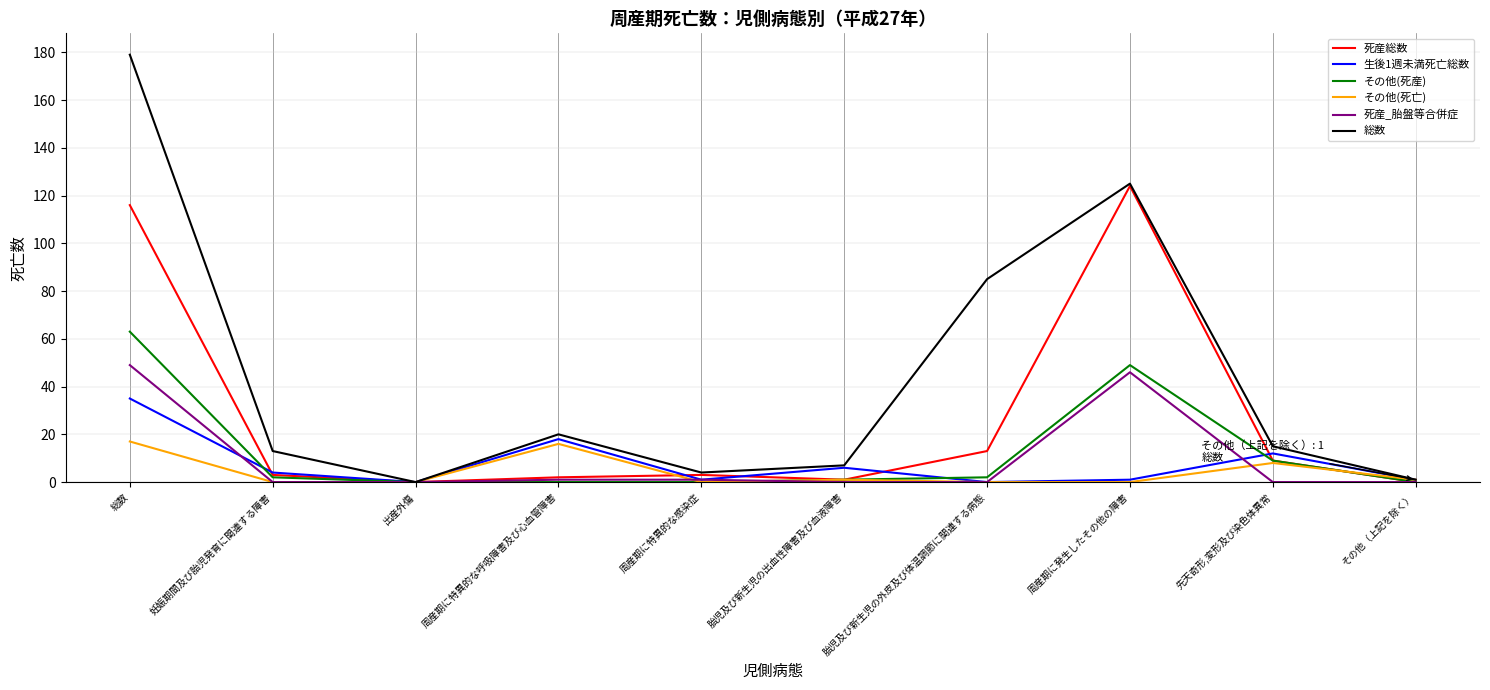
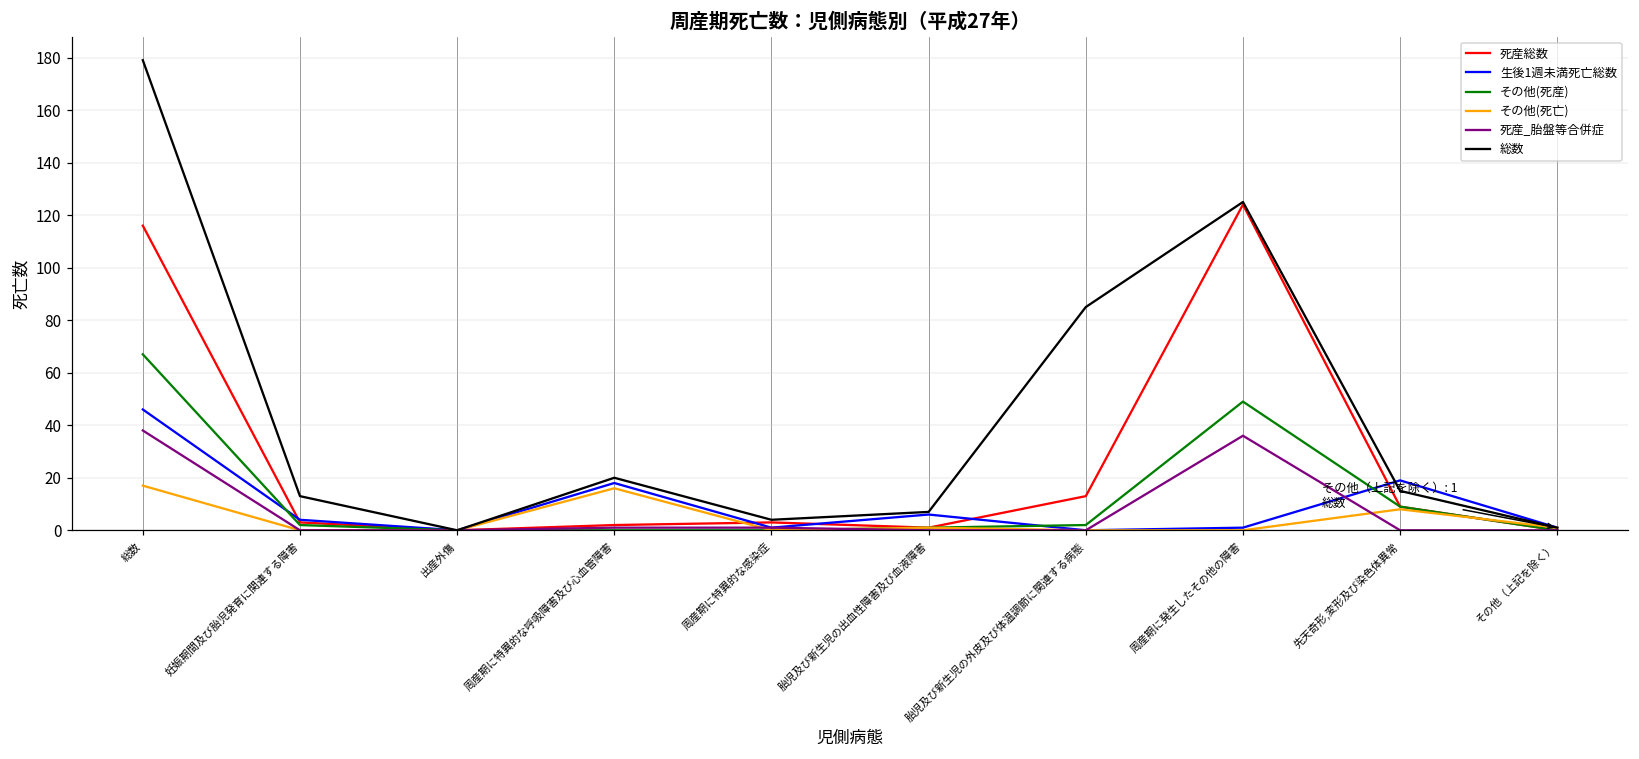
  {
    "死産総数": {
      "総数": 116,
      "胎児及び新生児の外皮及び体温調節に関連する病態": 13
    },
    "生後1週未満死亡総数": {
-     "総数": 35,
+     "総数": 46,
      "周産期に特異的な呼吸障害及び心血管障害": 18,
-     "先天奇形,変形及び染色体異常": 12
+     "先天奇形,変形及び染色体異常": 19
    },
    "その他(死産)": {
-     "総数": 63,
+     "総数": 67,
      "胎児及び新生児の外皮及び体温調節に関連する病態": 2,
      "周産期に発生したその他の障害": 49
    },
    "その他(死亡)": {
      "総数": 17,
      "周産期に特異的な呼吸障害及び心血管障害": 16
    },
    "死産_胎盤等合併症": {
-     "総数": 49,
-     "周産期に発生したその他の障害": 46,
+     "総数": 38,
+     "周産期に発生したその他の障害": 36,
      "先天奇形,変形及び染色体異常": 0
    },
    "総数": {
      "総数": 179,
      "妊娠期間及び胎児発育に関連する障害": 13,
      "周産期に特異的な呼吸障害及び心血管障害": 20,
      "胎児及び新生児の外皮及び体温調節に関連する病態": 85
    }
  }
